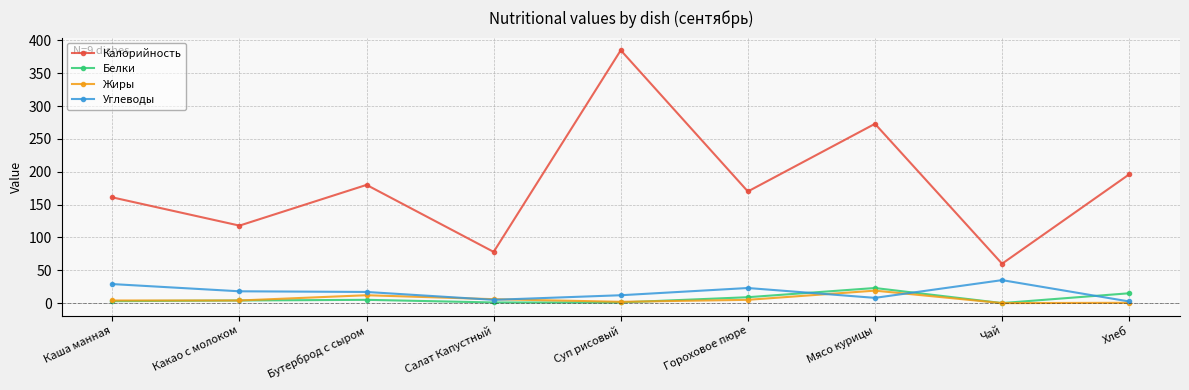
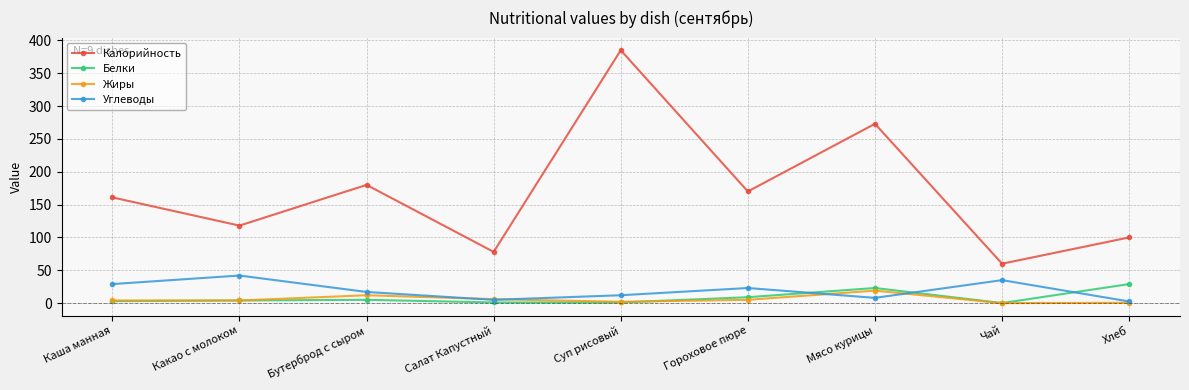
  {
    "Калорийность": {
      "Каша манная": 160,
      "Какао с молоком": 120,
      "Бутерброд с сыром": 180,
      "Салат Капустный": 80,
      "Суп рисовый": 390,
      "Гороховое пюре": 170,
      "Мясо курицы": 270,
      "Чай": 60,
-     "Хлеб": 200
+     "Хлеб": 100
    },
    "Белки": {
      "Бутерброд с сыром": 10,
      "Салат Капустный": 0,
      "Гороховое пюре": 10,
      "Мясо курицы": 20,
-     "Хлеб": 20
+     "Хлеб": 30
    },
    "Жиры": {
      "Бутерброд с сыром": 10,
      "Гороховое пюре": 10,
      "Мясо курицы": 20
    },
    "Углеводы": {
      "Каша манная": 30,
-     "Какао с молоком": 20,
+     "Какао с молоком": 40,
      "Бутерброд с сыром": 20,
      "Суп рисовый": 10,
      "Гороховое пюре": 20,
      "Мясо курицы": 10,
      "Чай": 40
    }
  }
